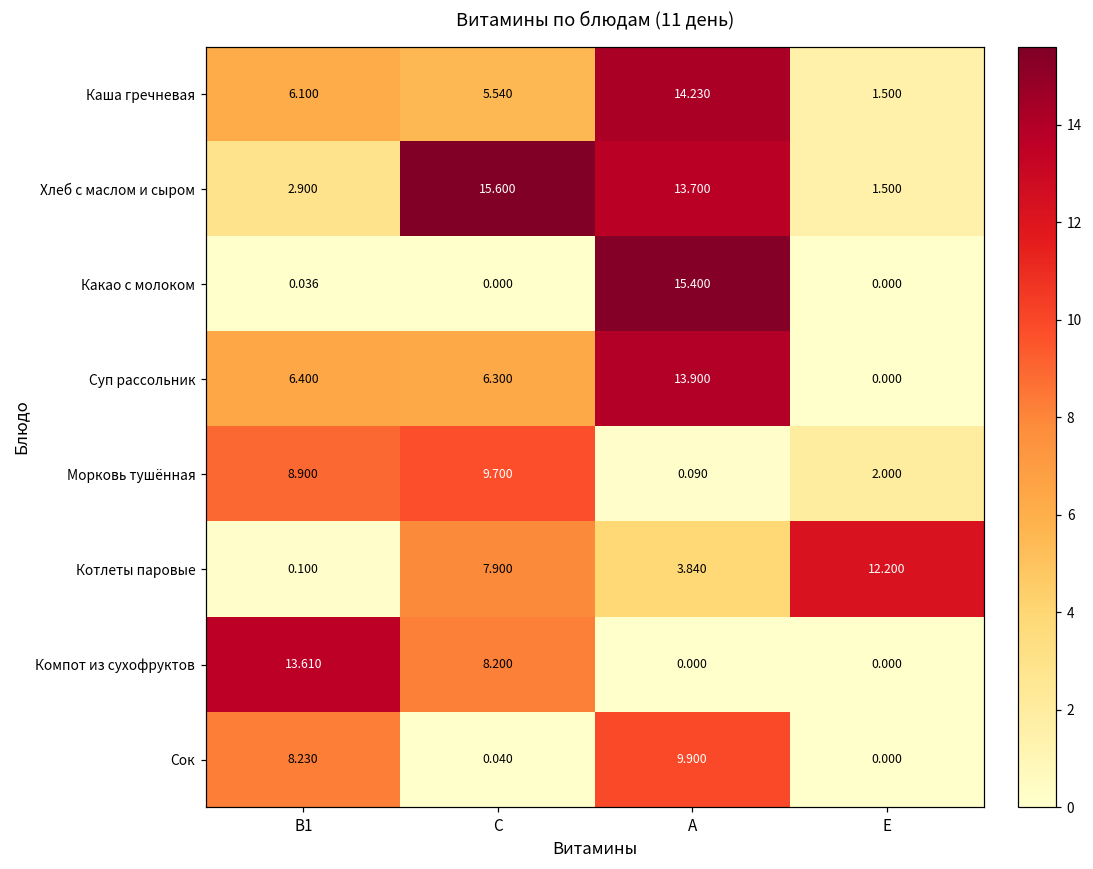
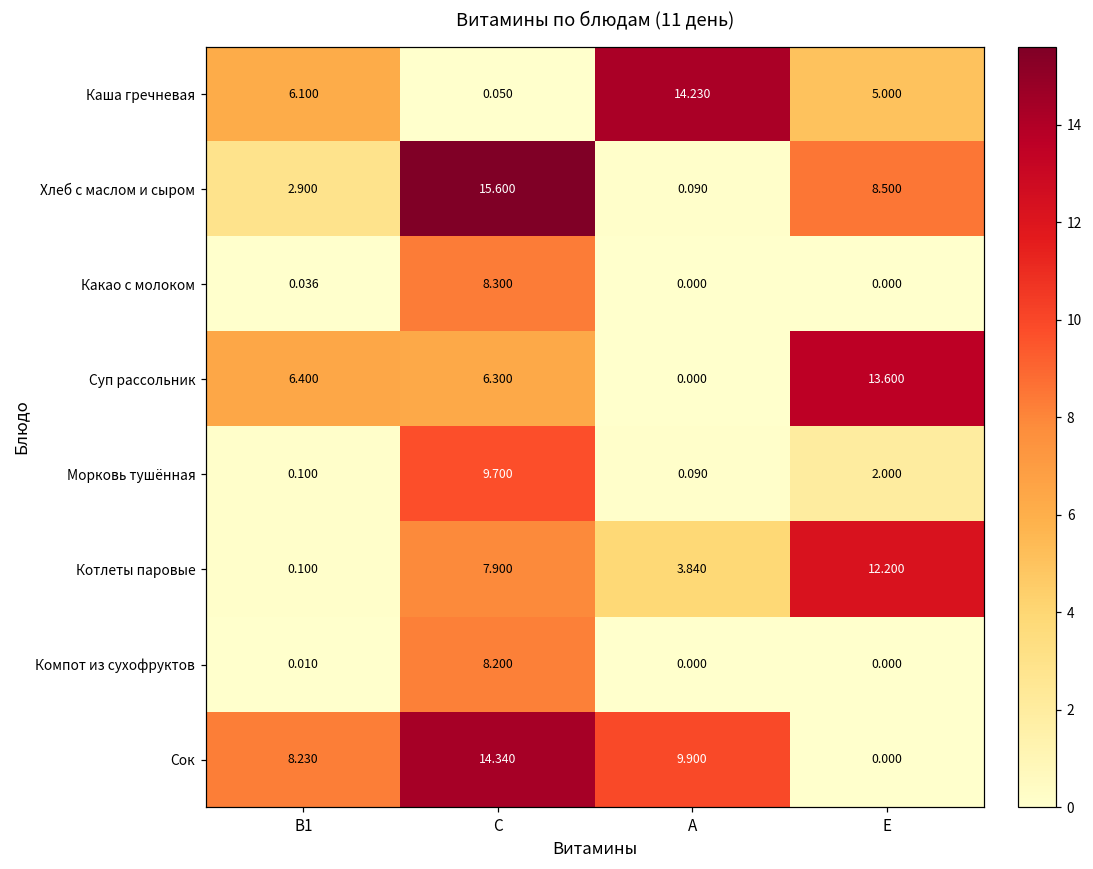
  {
    "Каша гречневая": {
      "B1": 6.100,
-     "C": 5.540,
+     "C": 0.050,
      "A": 14.230,
-     "E": 1.500
+     "E": 5.000
    },
    "Хлеб с маслом и сыром": {
      "B1": 2.900,
      "C": 15.600,
-     "A": 13.700,
-     "E": 1.500
+     "A": 0.090,
+     "E": 8.500
    },
    "Какао с молоком": {
      "B1": 0.036,
-     "C": 0.000,
-     "A": 15.400,
+     "C": 8.300,
+     "A": 0.000,
      "E": 0.000
    },
    "Суп рассольник": {
      "B1": 6.400,
      "C": 6.300,
-     "A": 13.900,
-     "E": 0.000
+     "A": 0.000,
+     "E": 13.600
    },
    "Морковь тушённая": {
-     "B1": 8.900,
+     "B1": 0.100,
      "C": 9.700,
      "A": 0.090,
      "E": 2.000
    },
    "Котлеты паровые": {
      "B1": 0.100,
      "C": 7.900,
      "A": 3.840,
      "E": 12.200
    },
    "Компот из сухофруктов": {
-     "B1": 13.610,
+     "B1": 0.010,
      "C": 8.200,
      "A": 0.000,
      "E": 0.000
    },
    "Сок": {
      "B1": 8.230,
-     "C": 0.040,
+     "C": 14.340,
      "A": 9.900,
      "E": 0.000
    }
  }
